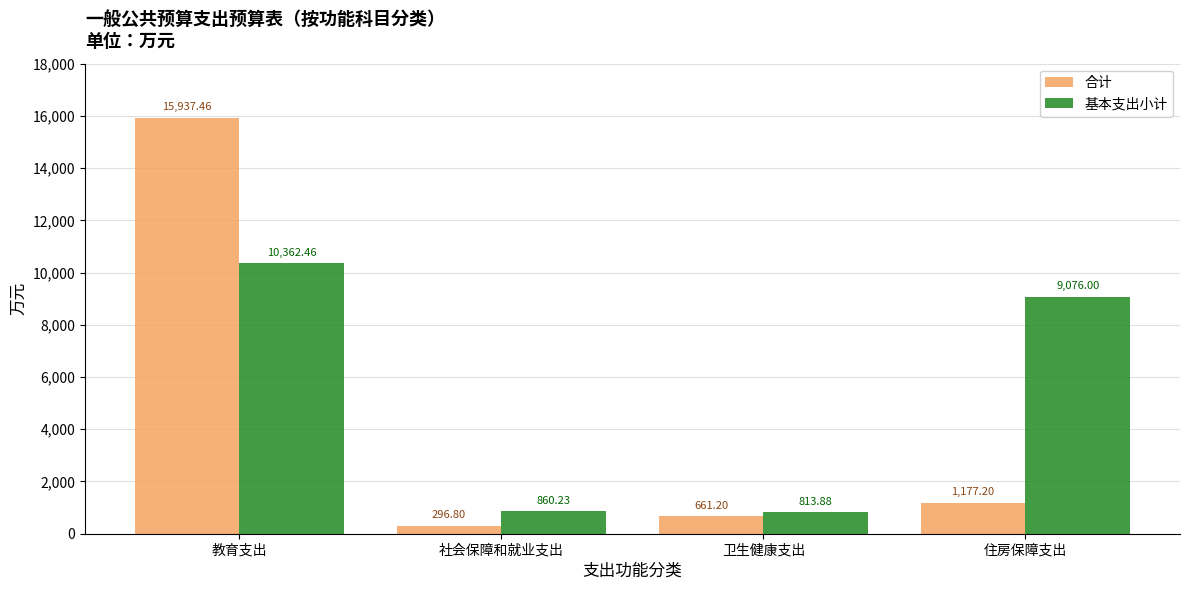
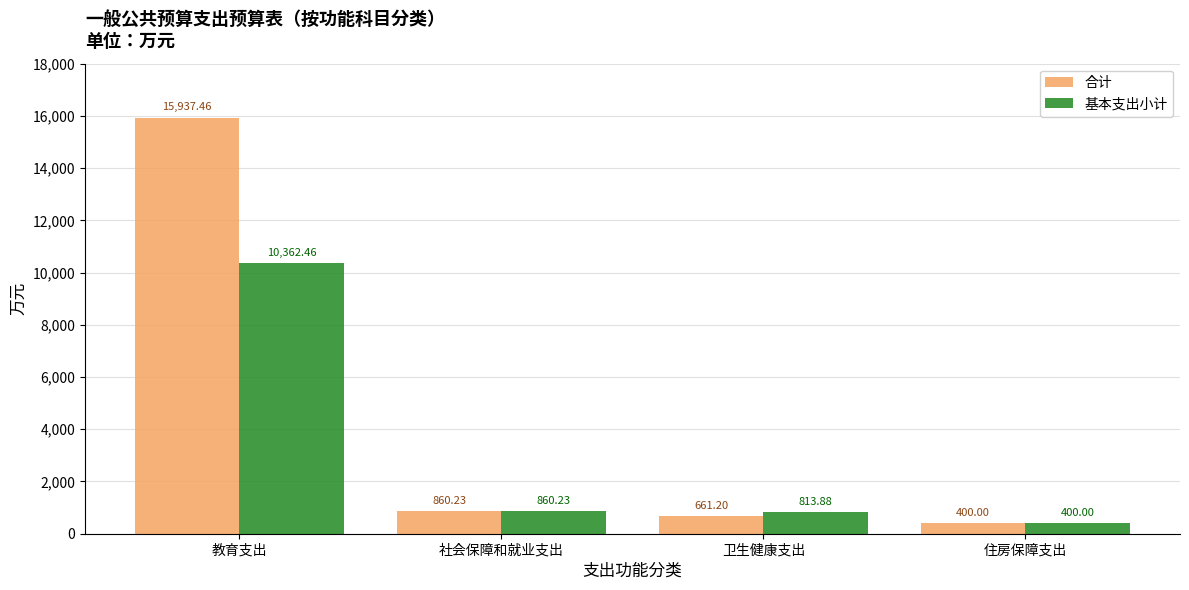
  {
    "合计": {
      "教育支出": "15,937.46",
-     "社会保障和就业支出": "296.80",
+     "社会保障和就业支出": "860.23",
      "卫生健康支出": "661.20",
-     "住房保障支出": "1,177.20"
+     "住房保障支出": "400.00"
    },
    "基本支出小计": {
      "教育支出": "10,362.46",
      "社会保障和就业支出": "860.23",
      "卫生健康支出": "813.88",
-     "住房保障支出": "9,076.00"
+     "住房保障支出": "400.00"
    }
  }
